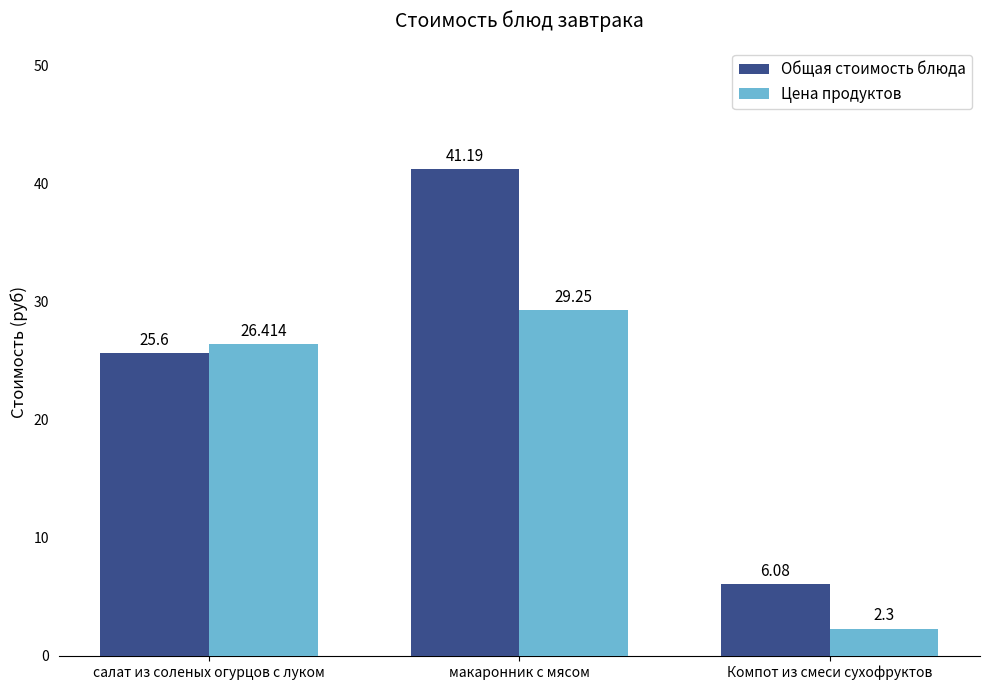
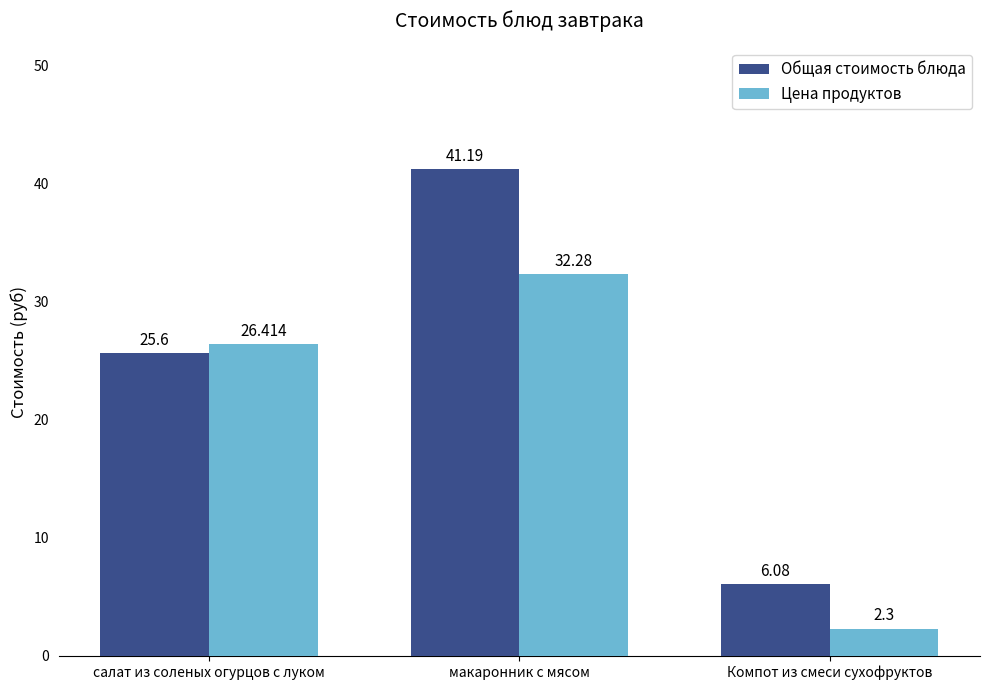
  {
    "Общая стоимость блюда": {
      "салат из соленых огурцов с луком": 25.6,
      "макаронник с мясом": 41.19,
      "Компот из смеси сухофруктов": 6.08
    },
    "Цена продуктов": {
      "салат из соленых огурцов с луком": 26.414,
-     "макаронник с мясом": 29.25,
+     "макаронник с мясом": 32.28,
      "Компот из смеси сухофруктов": 2.3
    }
  }
